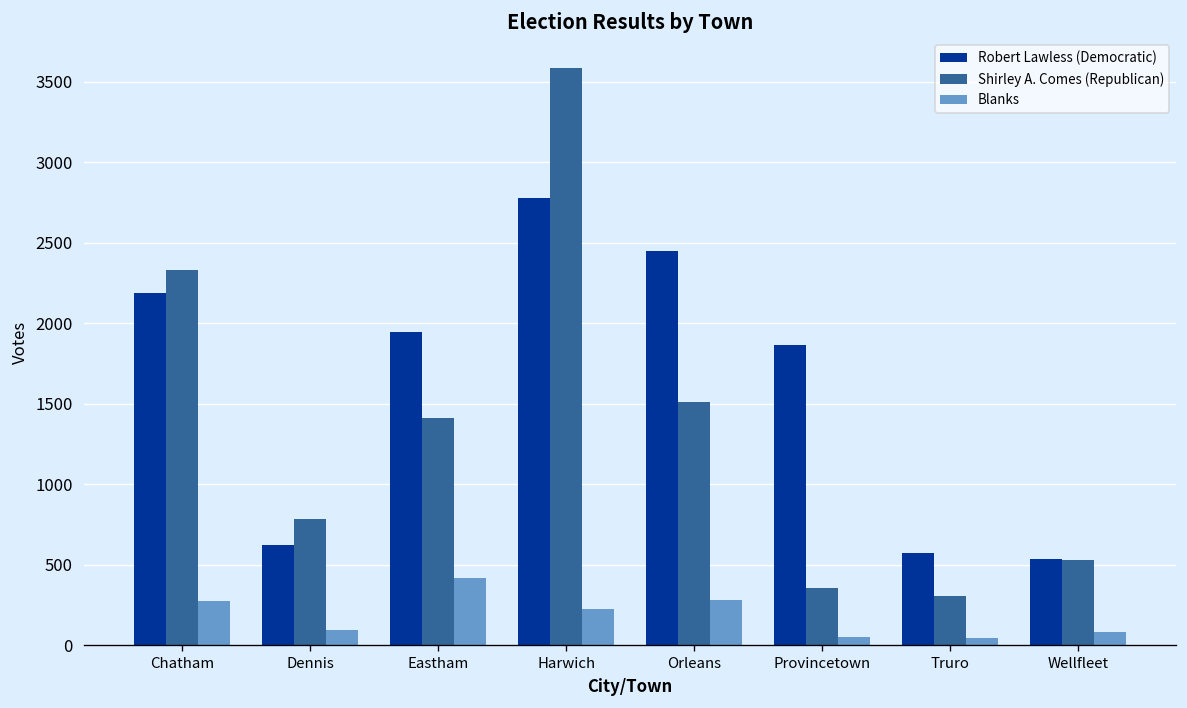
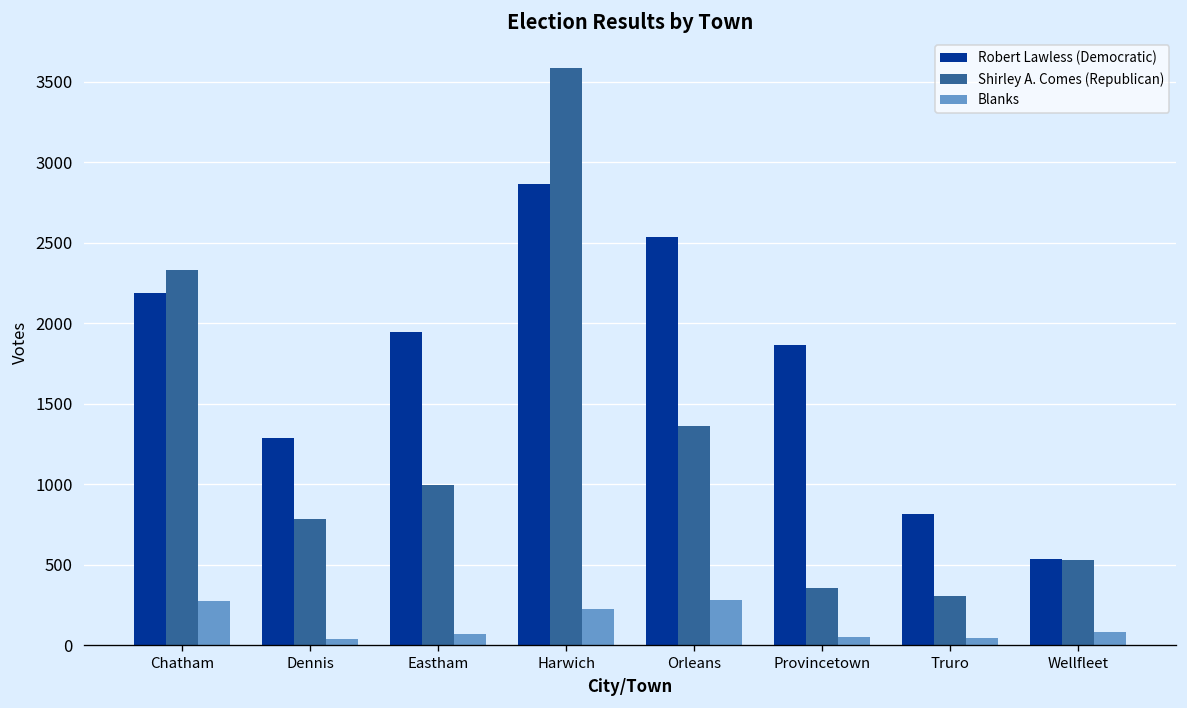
  {
    "Robert Lawless (Democratic)": {
      "Chatham": 2190,
-     "Dennis": 620,
+     "Dennis": 1290,
      "Eastham": 1940,
-     "Harwich": 2780,
-     "Orleans": 2450,
+     "Harwich": 2860,
+     "Orleans": 2530,
      "Provincetown": 1870,
-     "Truro": 570,
+     "Truro": 810,
      "Wellfleet": 540
    },
    "Shirley A. Comes (Republican)": {
      "Chatham": 2330,
      "Dennis": 780,
-     "Eastham": 1410,
+     "Eastham": 1000,
      "Harwich": 3590,
-     "Orleans": 1510,
+     "Orleans": 1360,
      "Provincetown": 360,
      "Truro": 300,
      "Wellfleet": 530
    },
    "Blanks": {
      "Chatham": 280,
-     "Dennis": 100,
-     "Eastham": 420,
+     "Dennis": 40,
+     "Eastham": 70,
      "Harwich": 230,
      "Orleans": 280,
      "Provincetown": 50,
      "Truro": 40,
      "Wellfleet": 80
    }
  }
